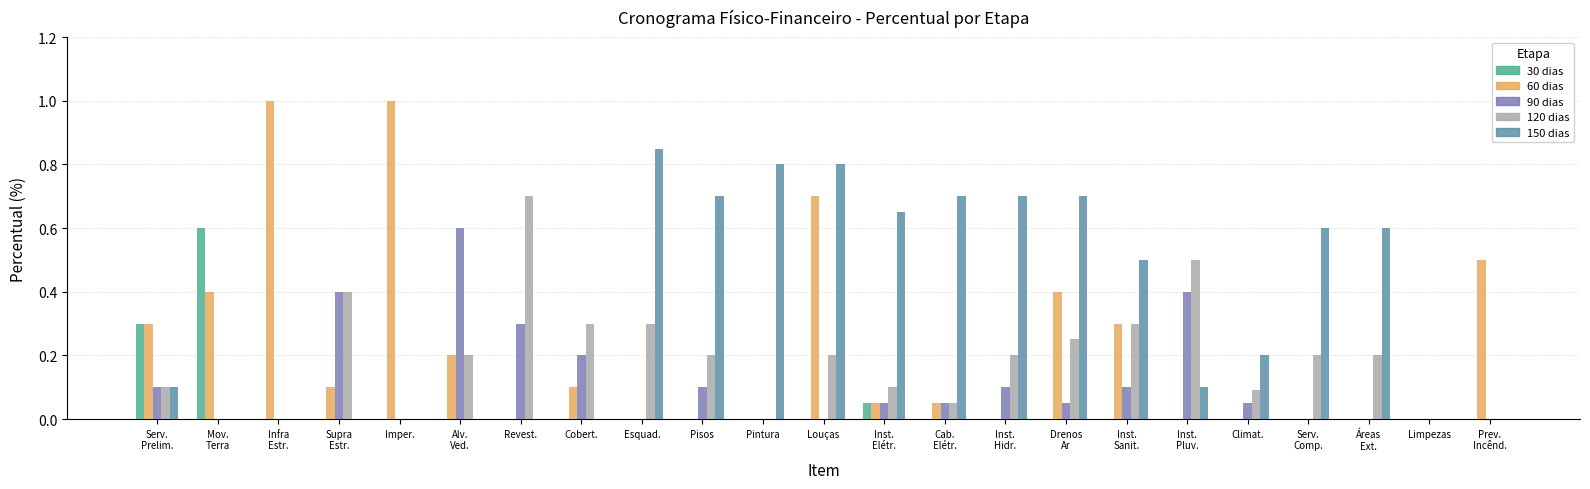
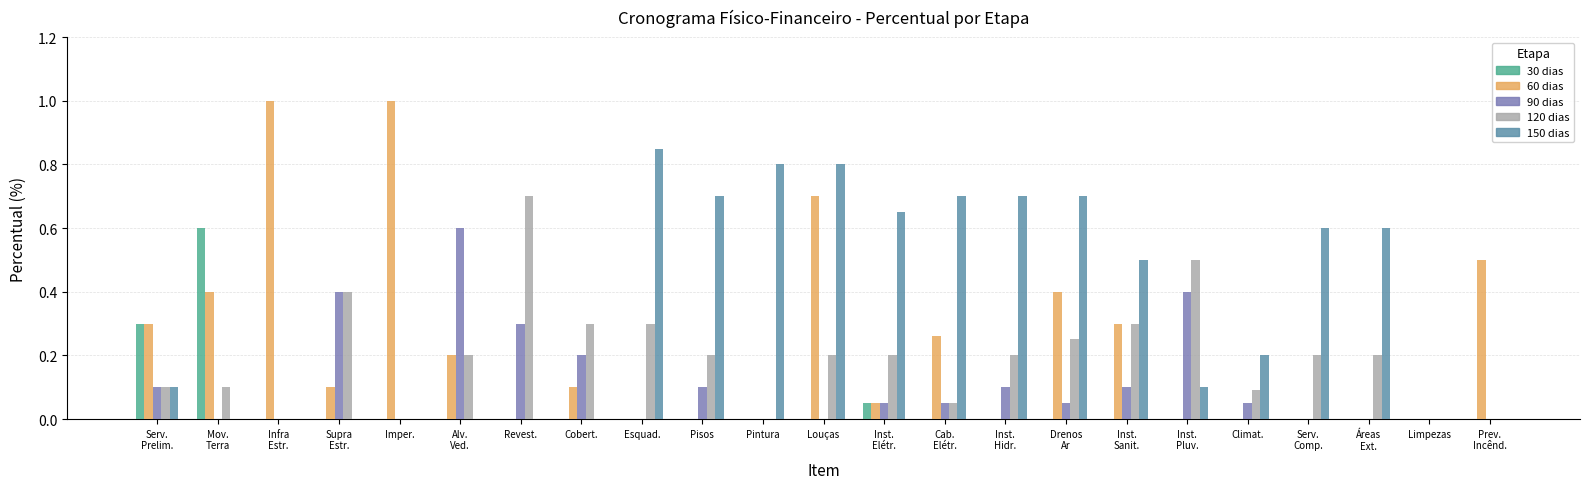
  {
    "60 dias": {
      "Serv. Prelim.": 0.30,
      "Mov. Terra": 0.40,
      "Infra Estr.": 1.00,
      "Supra Estr.": 0.10,
      "Imper.": 1.00,
      "Alv. Ved.": 0.20,
      "Revest.": 0.00,
      "Cobert.": 0.10,
      "Esquad.": 0.00,
      "Pisos": 0.00,
      "Pintura": 0.00,
      "Louças": 0.70,
      "Inst. Elétr.": 0.05,
-     "Cab. Elétr.": 0.05,
+     "Cab. Elétr.": 0.26,
      "Inst. Hidr.": 0.00,
      "Drenos Ar": 0.40,
      "Inst. Sanit.": 0.30,
      "Inst. Pluv.": 0.00,
      "Climat.": 0.00,
      "Serv. Comp.": 0.00,
      "Áreas Ext.": 0.00,
      "Limpezas": 0.00,
      "Prev. Incênd.": 0.50
    },
    "120 dias": {
      "Serv. Prelim.": 0.1,
-     "Mov. Terra": 0.0,
+     "Mov. Terra": 0.1,
      "Infra Estr.": 0.0,
      "Supra Estr.": 0.4,
      "Imper.": 0.0,
      "Alv. Ved.": 0.2,
      "Revest.": 0.7,
      "Cobert.": 0.3,
      "Esquad.": 0.3,
      "Pisos": 0.2,
      "Pintura": 0.0,
      "Louças": 0.2,
-     "Inst. Elétr.": 0.1,
+     "Inst. Elétr.": 0.2,
      "Cab. Elétr.": 0.05,
      "Inst. Hidr.": 0.2,
      "Drenos Ar": 0.25,
      "Inst. Sanit.": 0.3,
      "Inst. Pluv.": 0.5,
      "Climat.": 0.09,
      "Serv. Comp.": 0.2,
      "Áreas Ext.": 0.2,
      "Limpezas": 0.0,
      "Prev. Incênd.": 0.0
    }
  }
